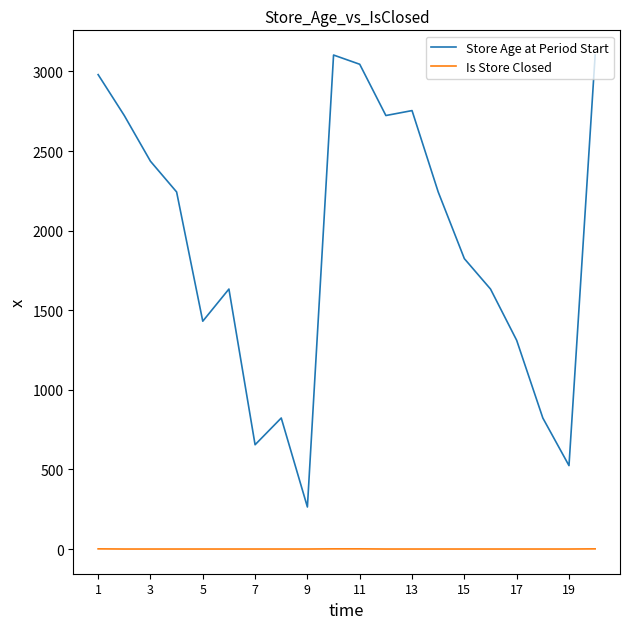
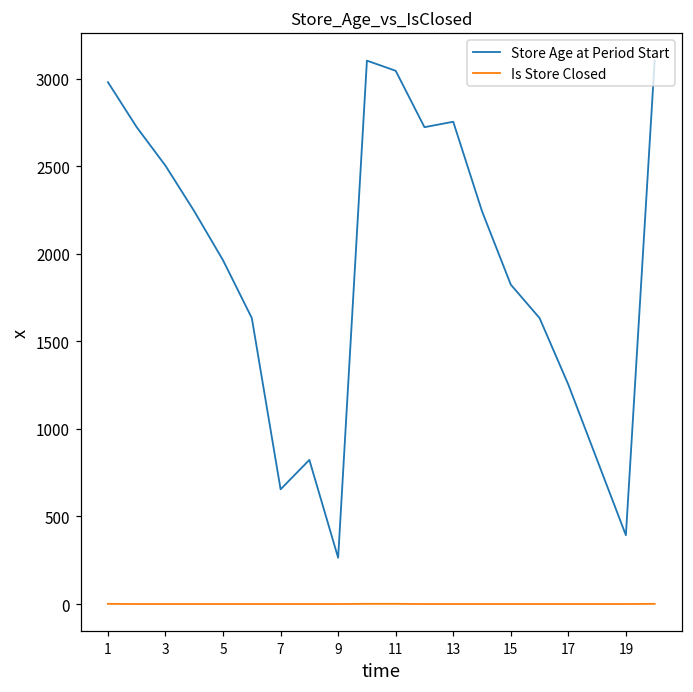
  {
    "Store Age at Period Start": {
      "1": 2980,
-     "3": 2440,
-     "5": 1430,
+     "3": 2500,
+     "5": 1960,
      "7": 660,
      "9": 260,
      "11": 3050,
      "13": 2750,
      "15": 1820,
-     "17": 1310,
-     "19": 520
+     "17": 1250,
+     "19": 390
    },
    "Is Store Closed": {
      "1": 0,
      "3": 0,
      "5": 0,
      "7": 0,
      "9": 0,
      "11": 0,
      "13": 0,
      "15": 0,
      "17": 0,
      "19": 0
    }
  }
